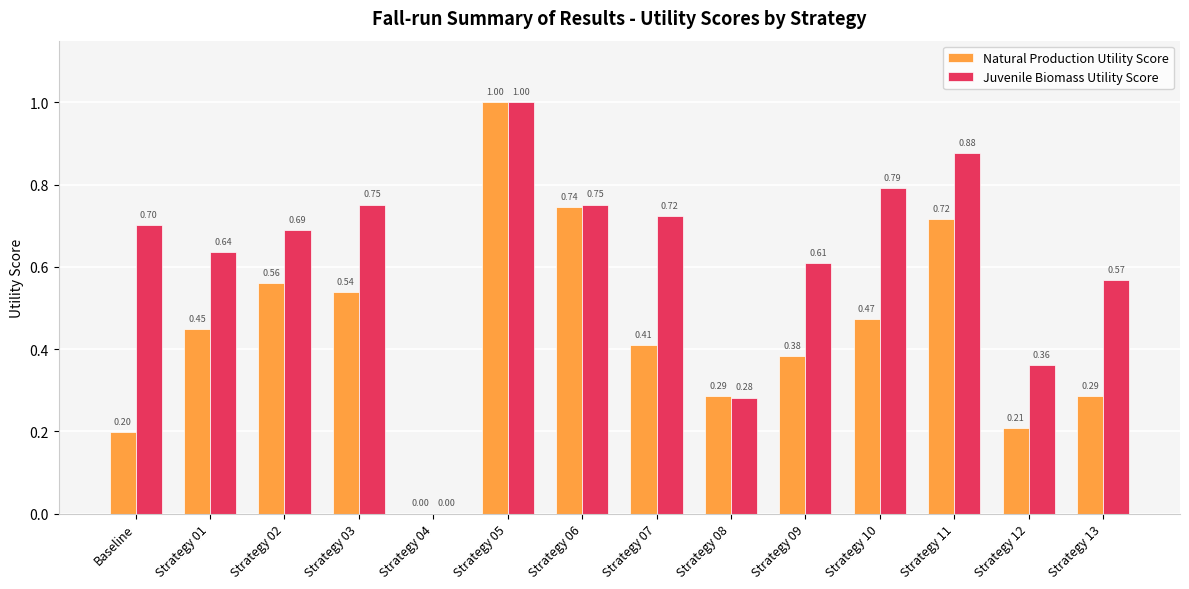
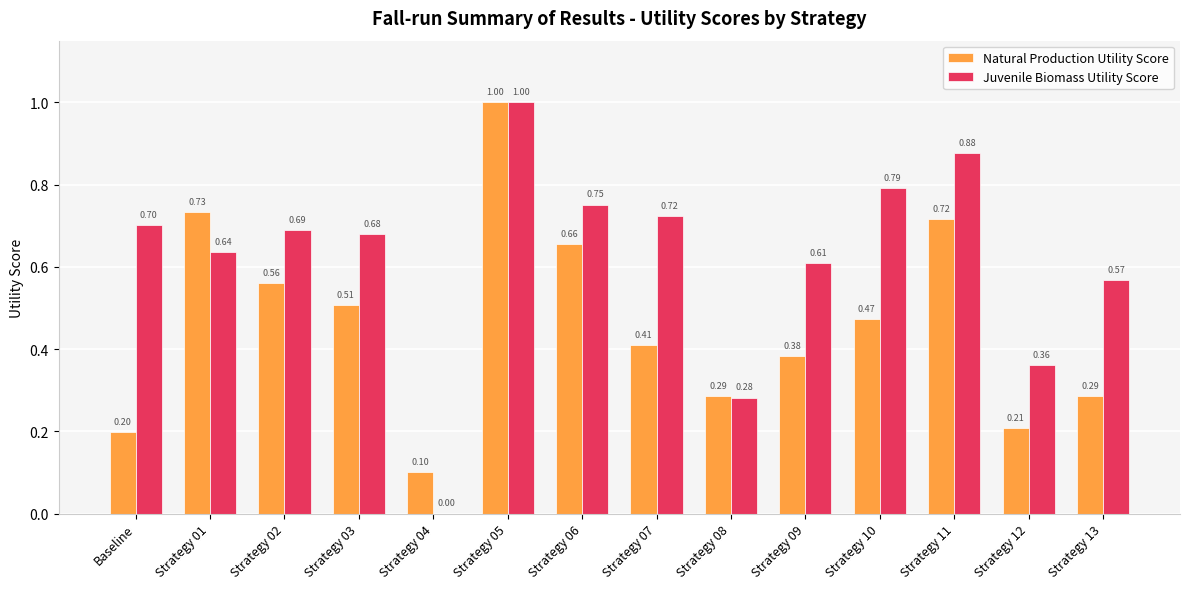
  {
    "Natural Production Utility Score": {
      "Baseline": 0.20,
-     "Strategy 01": 0.45,
+     "Strategy 01": 0.73,
      "Strategy 02": 0.56,
-     "Strategy 03": 0.54,
-     "Strategy 04": 0.00,
+     "Strategy 03": 0.51,
+     "Strategy 04": 0.10,
      "Strategy 05": 1.00,
-     "Strategy 06": 0.74,
+     "Strategy 06": 0.66,
      "Strategy 07": 0.41,
      "Strategy 08": 0.29,
      "Strategy 09": 0.38,
      "Strategy 10": 0.47,
      "Strategy 11": 0.72,
      "Strategy 12": 0.21,
      "Strategy 13": 0.29
    },
    "Juvenile Biomass Utility Score": {
      "Baseline": 0.70,
      "Strategy 01": 0.64,
      "Strategy 02": 0.69,
-     "Strategy 03": 0.75,
+     "Strategy 03": 0.68,
      "Strategy 04": 0.00,
      "Strategy 05": 1.00,
      "Strategy 06": 0.75,
      "Strategy 07": 0.72,
      "Strategy 08": 0.28,
      "Strategy 09": 0.61,
      "Strategy 10": 0.79,
      "Strategy 11": 0.88,
      "Strategy 12": 0.36,
      "Strategy 13": 0.57
    }
  }
